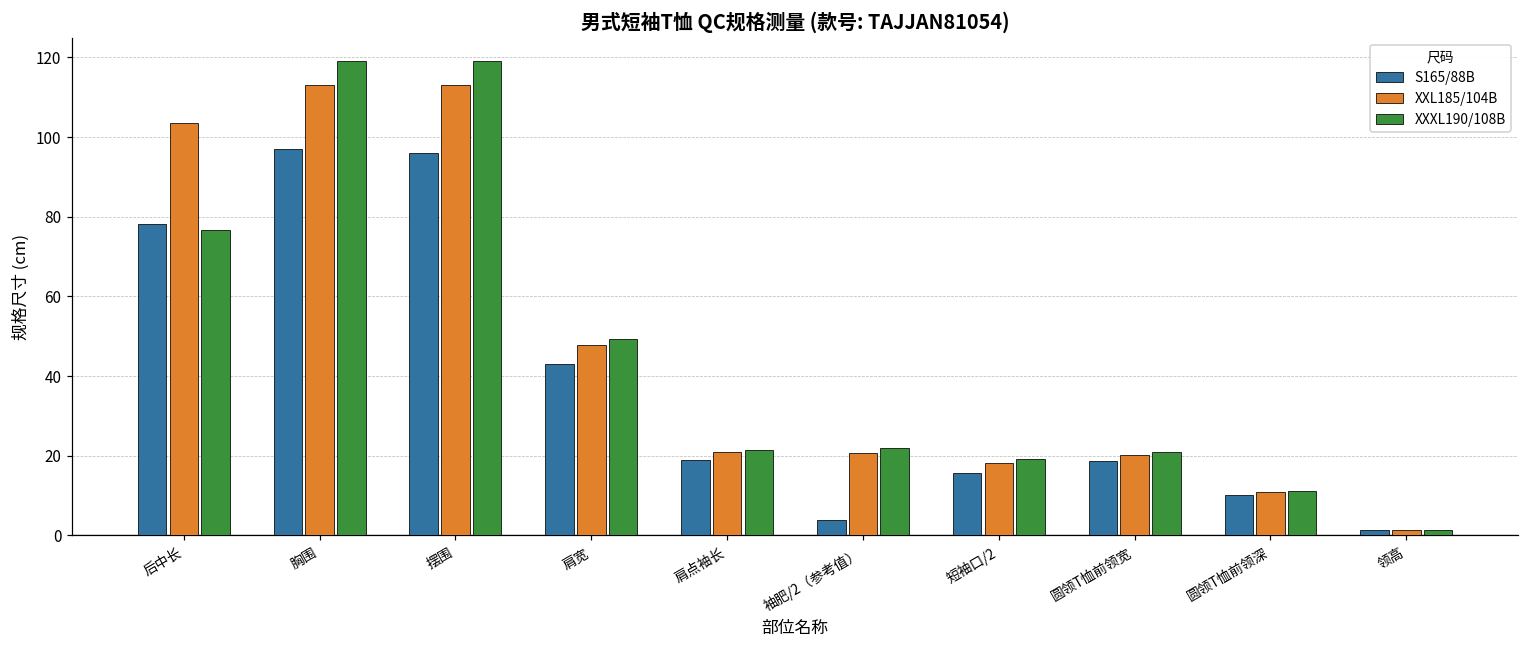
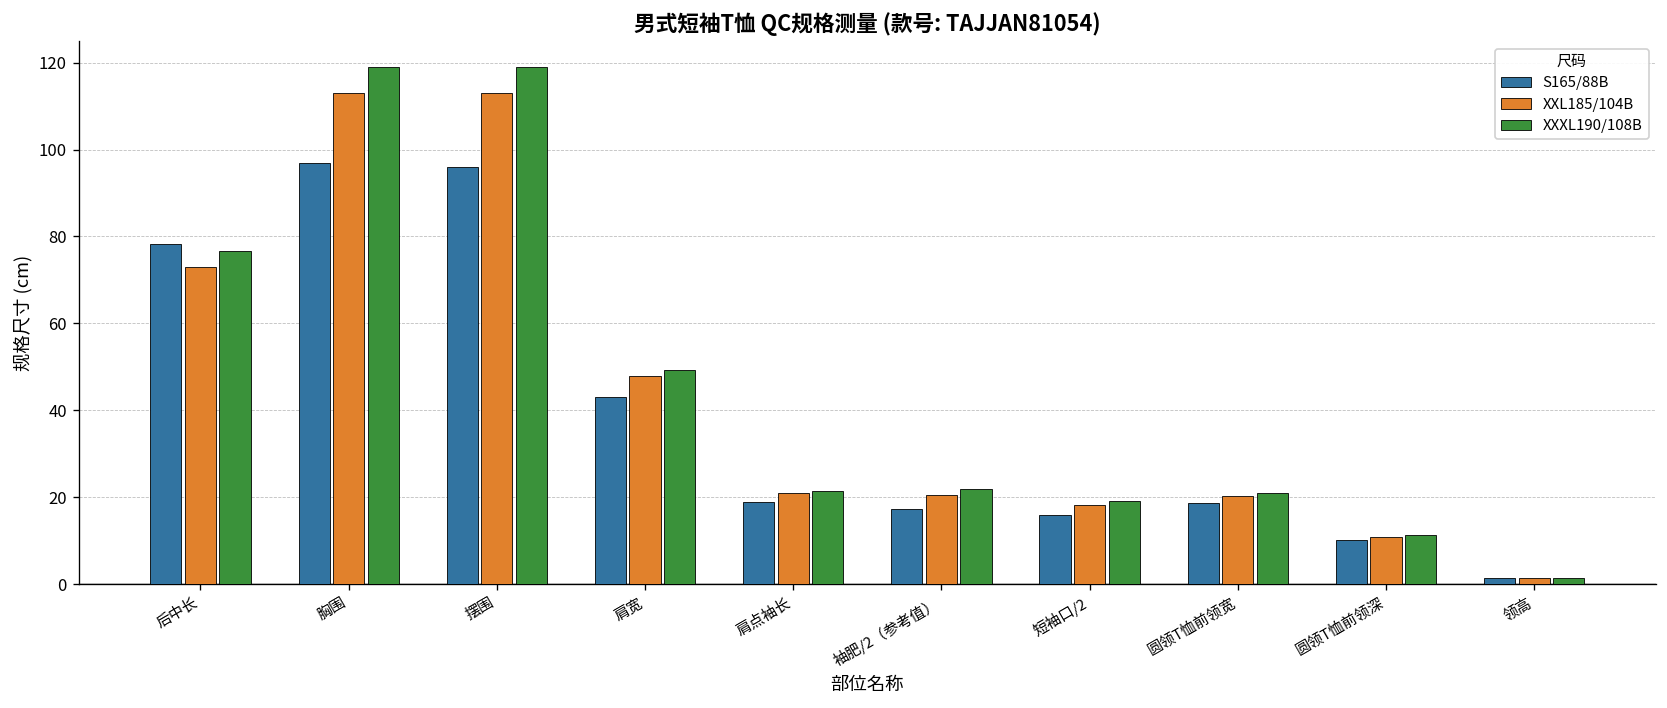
  {
    "S165/88B": {
      "后中长": 78,
      "胸围": 97,
      "摆围": 96,
      "肩宽": 43,
      "肩点袖长": 19,
-     "袖肥/2（参考值）": 4,
+     "袖肥/2（参考值）": 17,
      "短袖口/2": 16,
      "圆领T恤前领宽": 19,
      "圆领T恤前领深": 10,
      "领高": 1
    },
    "XXL185/104B": {
-     "后中长": 104,
+     "后中长": 73,
      "胸围": 113,
      "摆围": 113,
      "肩宽": 48,
      "肩点袖长": 21,
      "袖肥/2（参考值）": 21,
      "短袖口/2": 18,
      "圆领T恤前领宽": 20,
      "圆领T恤前领深": 11,
      "领高": 1
    },
    "XXXL190/108B": {
      "后中长": 77,
      "胸围": 119,
      "摆围": 119,
      "肩宽": 49,
      "肩点袖长": 22,
      "袖肥/2（参考值）": 22,
      "短袖口/2": 19,
      "圆领T恤前领宽": 21,
      "圆领T恤前领深": 11,
      "领高": 1
    }
  }
